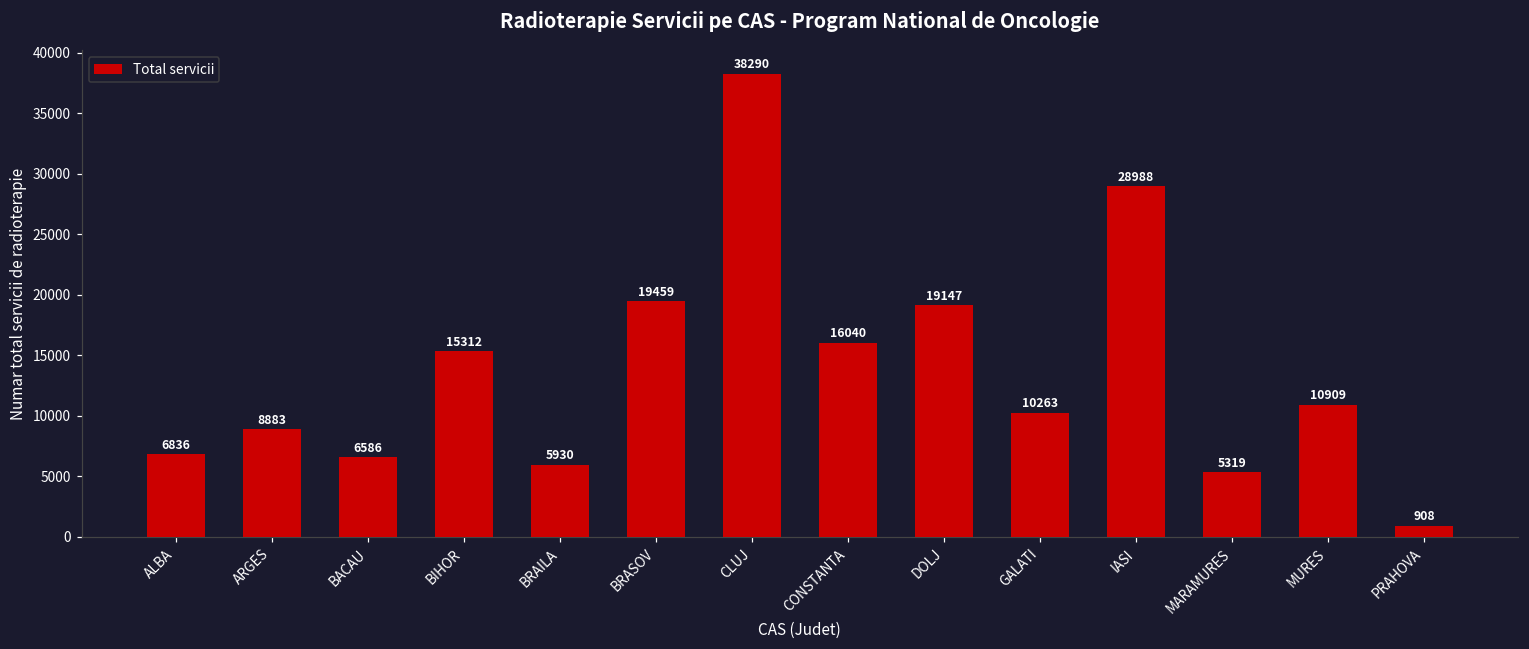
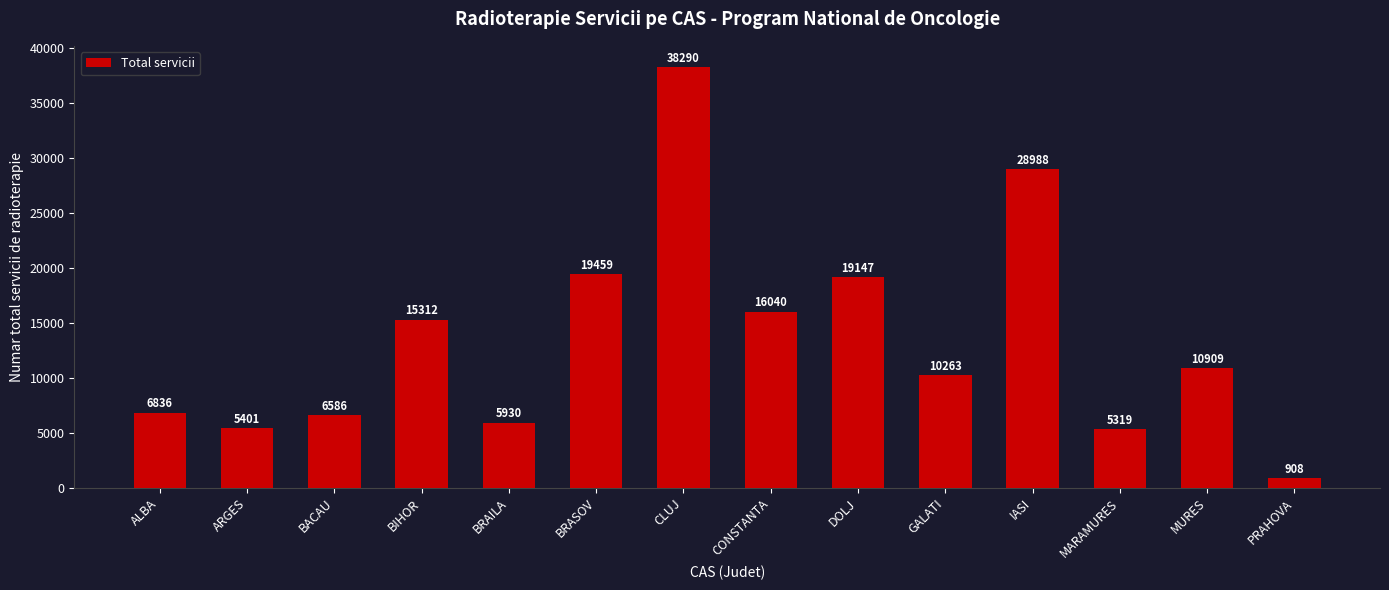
  {
    "ALBA": 6836,
-   "ARGES": 8883,
+   "ARGES": 5401,
    "BACAU": 6586,
    "BIHOR": 15312,
    "BRAILA": 5930,
    "BRASOV": 19459,
    "CLUJ": 38290,
    "CONSTANTA": 16040,
    "DOLJ": 19147,
    "GALATI": 10263,
    "IASI": 28988,
    "MARAMURES": 5319,
    "MURES": 10909,
    "PRAHOVA": 908
  }
